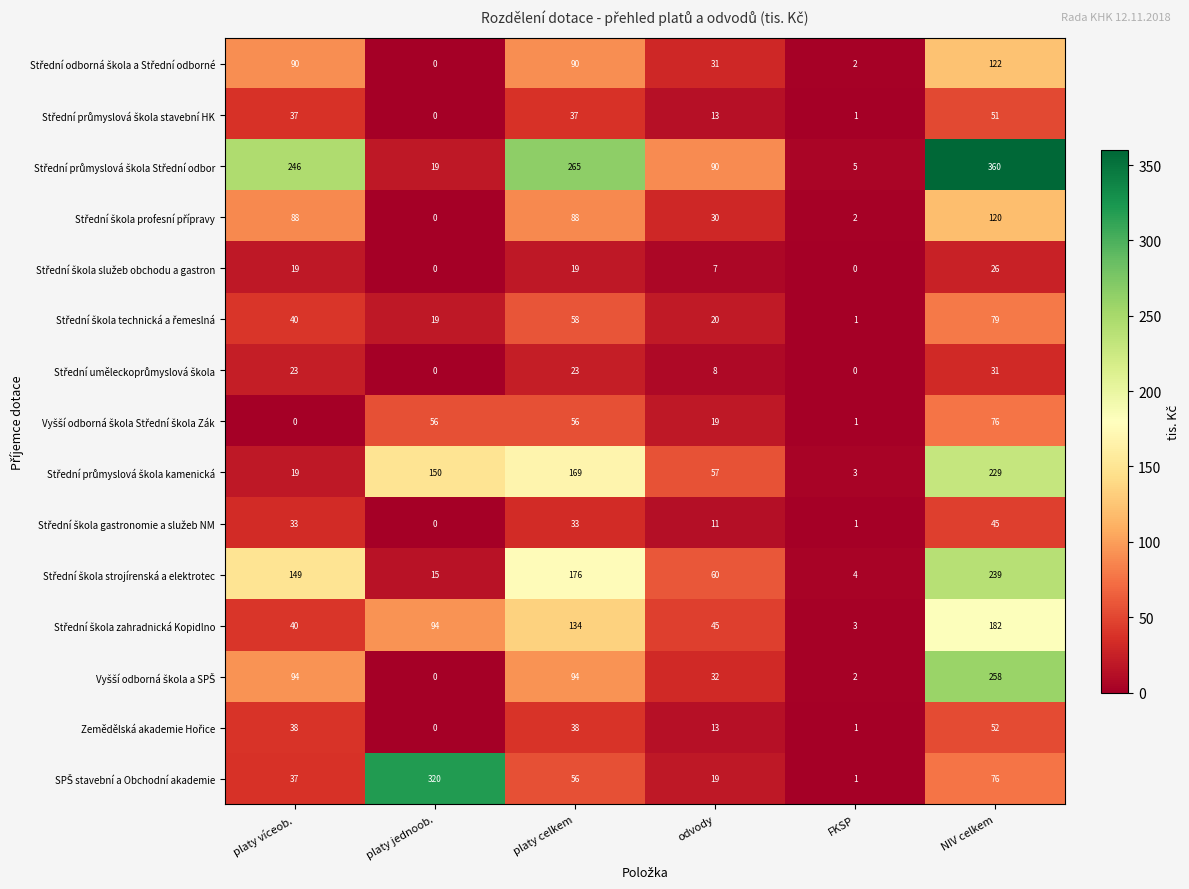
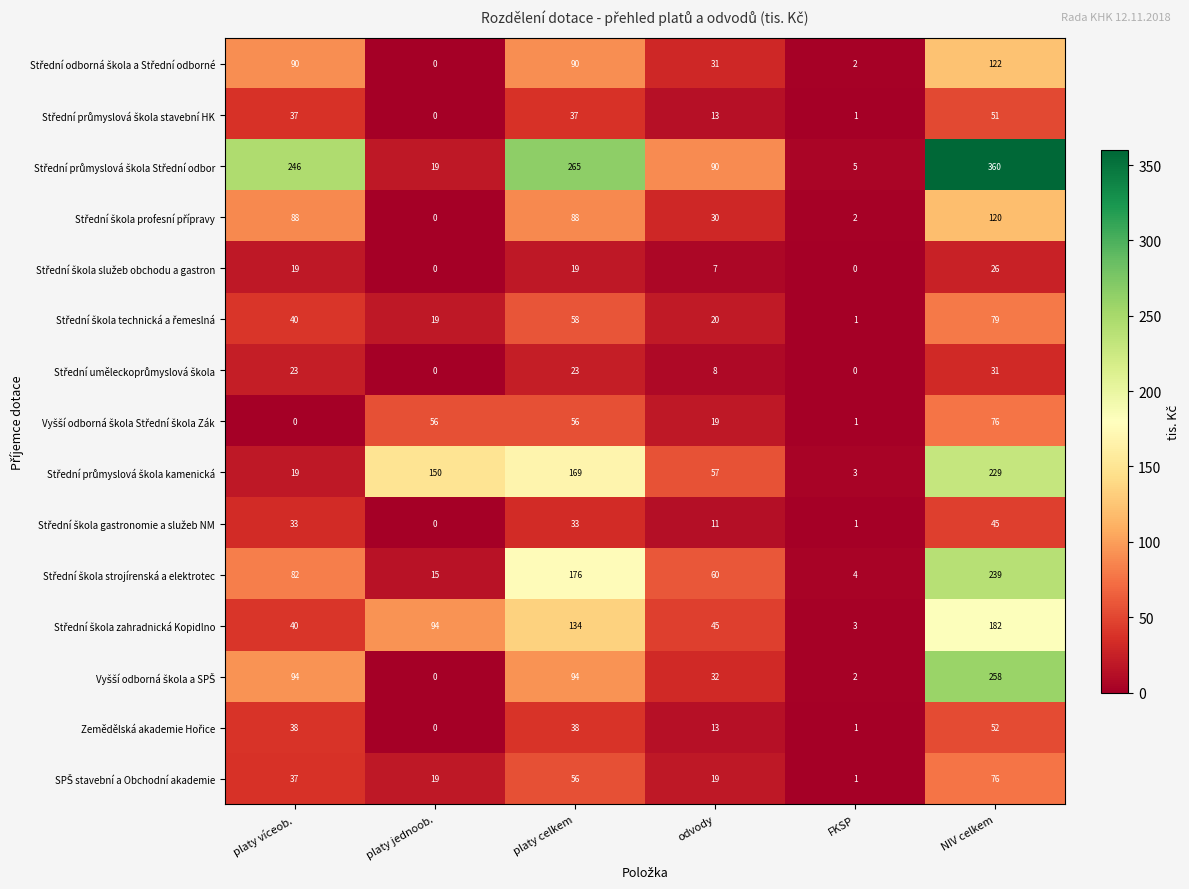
  {
    "Střední odborná škola a Střední odborné": {
      "platy víceob.": 90,
      "platy jednoob.": 0,
      "platy celkem": 90,
      "odvody": 31,
      "FKSP": 2,
      "NIV celkem": 122
    },
    "Střední průmyslová škola stavební HK": {
      "platy víceob.": 37,
      "platy jednoob.": 0,
      "platy celkem": 37,
      "odvody": 13,
      "FKSP": 1,
      "NIV celkem": 51
    },
    "Střední průmyslová škola Střední odbor": {
      "platy víceob.": 246,
      "platy jednoob.": 19,
      "platy celkem": 265,
      "odvody": 90,
      "FKSP": 5,
      "NIV celkem": 360
    },
    "Střední škola profesní přípravy": {
      "platy víceob.": 88,
      "platy jednoob.": 0,
      "platy celkem": 88,
      "odvody": 30,
      "FKSP": 2,
      "NIV celkem": 120
    },
    "Střední škola služeb obchodu a gastron": {
      "platy víceob.": 19,
      "platy jednoob.": 0,
      "platy celkem": 19,
      "odvody": 7,
      "FKSP": 0,
      "NIV celkem": 26
    },
    "Střední škola technická a řemeslná": {
      "platy víceob.": 40,
      "platy jednoob.": 19,
      "platy celkem": 58,
      "odvody": 20,
      "FKSP": 1,
      "NIV celkem": 79
    },
    "Střední uměleckoprůmyslová škola": {
      "platy víceob.": 23,
      "platy jednoob.": 0,
      "platy celkem": 23,
      "odvody": 8,
      "FKSP": 0,
      "NIV celkem": 31
    },
    "Vyšší odborná škola Střední škola Zák": {
      "platy víceob.": 0,
      "platy jednoob.": 56,
      "platy celkem": 56,
      "odvody": 19,
      "FKSP": 1,
      "NIV celkem": 76
    },
    "Střední průmyslová škola kamenická": {
      "platy víceob.": 19,
      "platy jednoob.": 150,
      "platy celkem": 169,
      "odvody": 57,
      "FKSP": 3,
      "NIV celkem": 229
    },
    "Střední škola gastronomie a služeb NM": {
      "platy víceob.": 33,
      "platy jednoob.": 0,
      "platy celkem": 33,
      "odvody": 11,
      "FKSP": 1,
      "NIV celkem": 45
    },
    "Střední škola strojírenská a elektrotec": {
-     "platy víceob.": 149,
+     "platy víceob.": 82,
      "platy jednoob.": 15,
      "platy celkem": 176,
      "odvody": 60,
      "FKSP": 4,
      "NIV celkem": 239
    },
    "Střední škola zahradnická Kopidlno": {
      "platy víceob.": 40,
      "platy jednoob.": 94,
      "platy celkem": 134,
      "odvody": 45,
      "FKSP": 3,
      "NIV celkem": 182
    },
    "Vyšší odborná škola a SPŠ": {
      "platy víceob.": 94,
      "platy jednoob.": 0,
      "platy celkem": 94,
      "odvody": 32,
      "FKSP": 2,
      "NIV celkem": 258
    },
    "Zemědělská akademie Hořice": {
      "platy víceob.": 38,
      "platy jednoob.": 0,
      "platy celkem": 38,
      "odvody": 13,
      "FKSP": 1,
      "NIV celkem": 52
    },
    "SPŠ stavební a Obchodní akademie": {
      "platy víceob.": 37,
-     "platy jednoob.": 320,
+     "platy jednoob.": 19,
      "platy celkem": 56,
      "odvody": 19,
      "FKSP": 1,
      "NIV celkem": 76
    }
  }
